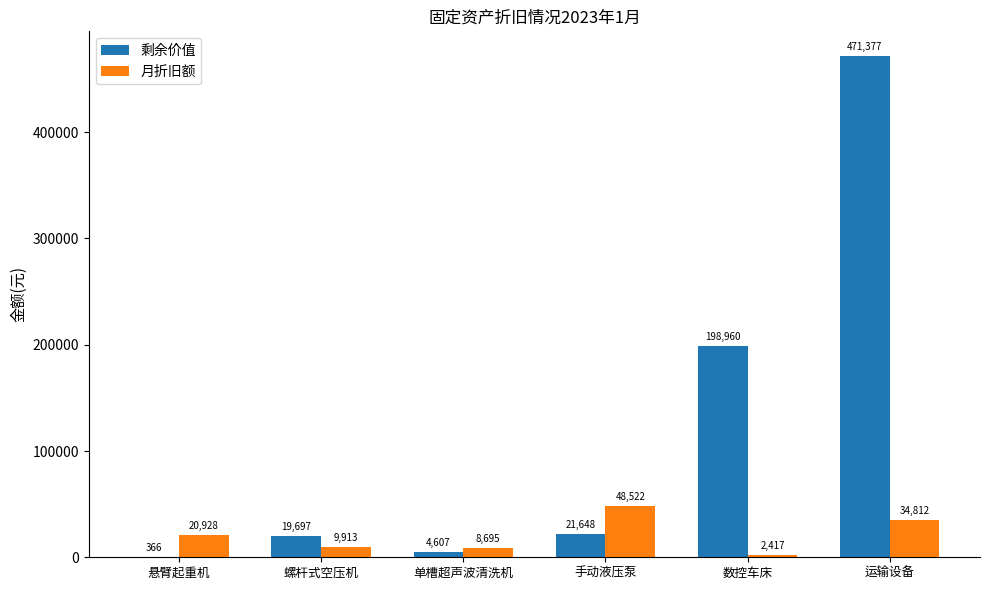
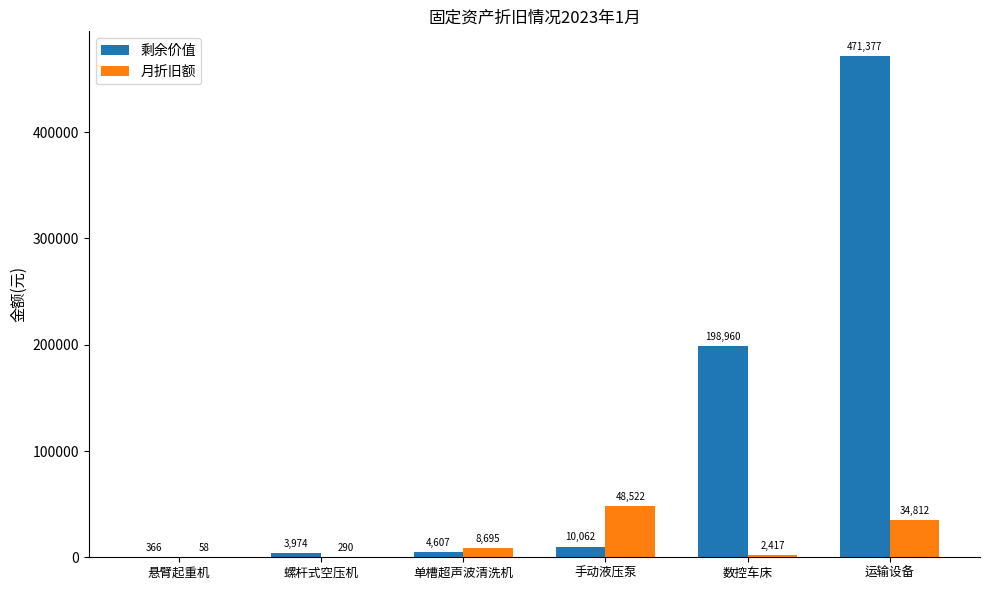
  {
    "剩余价值": {
      "悬臂起重机": "366",
-     "螺杆式空压机": "19,697",
+     "螺杆式空压机": "3,974",
      "单槽超声波清洗机": "4,607",
-     "手动液压泵": "21,648",
+     "手动液压泵": "10,062",
      "数控车床": "198,960",
      "运输设备": "471,377"
    },
    "月折旧额": {
-     "悬臂起重机": "20,928",
-     "螺杆式空压机": "9,913",
+     "悬臂起重机": "58",
+     "螺杆式空压机": "290",
      "单槽超声波清洗机": "8,695",
      "手动液压泵": "48,522",
      "数控车床": "2,417",
      "运输设备": "34,812"
    }
  }
